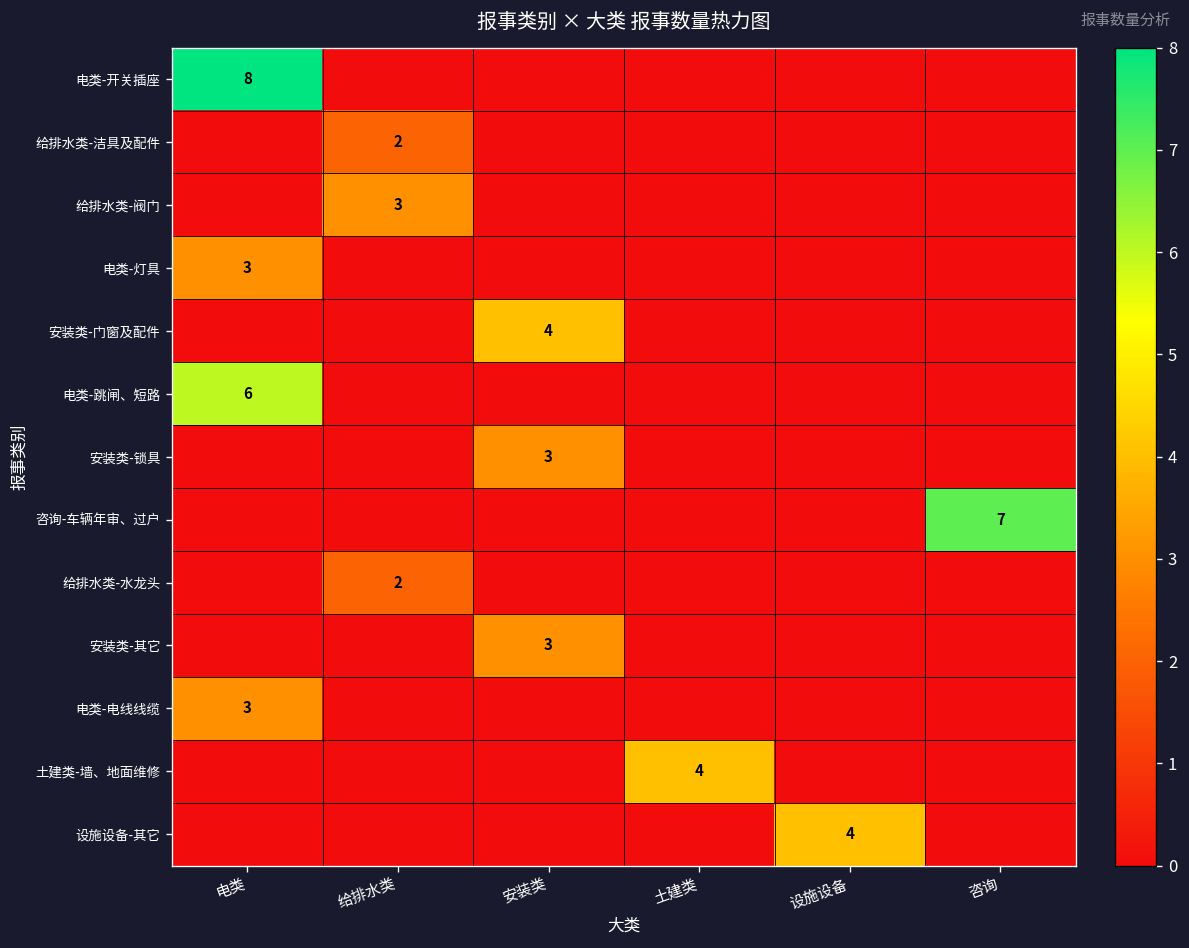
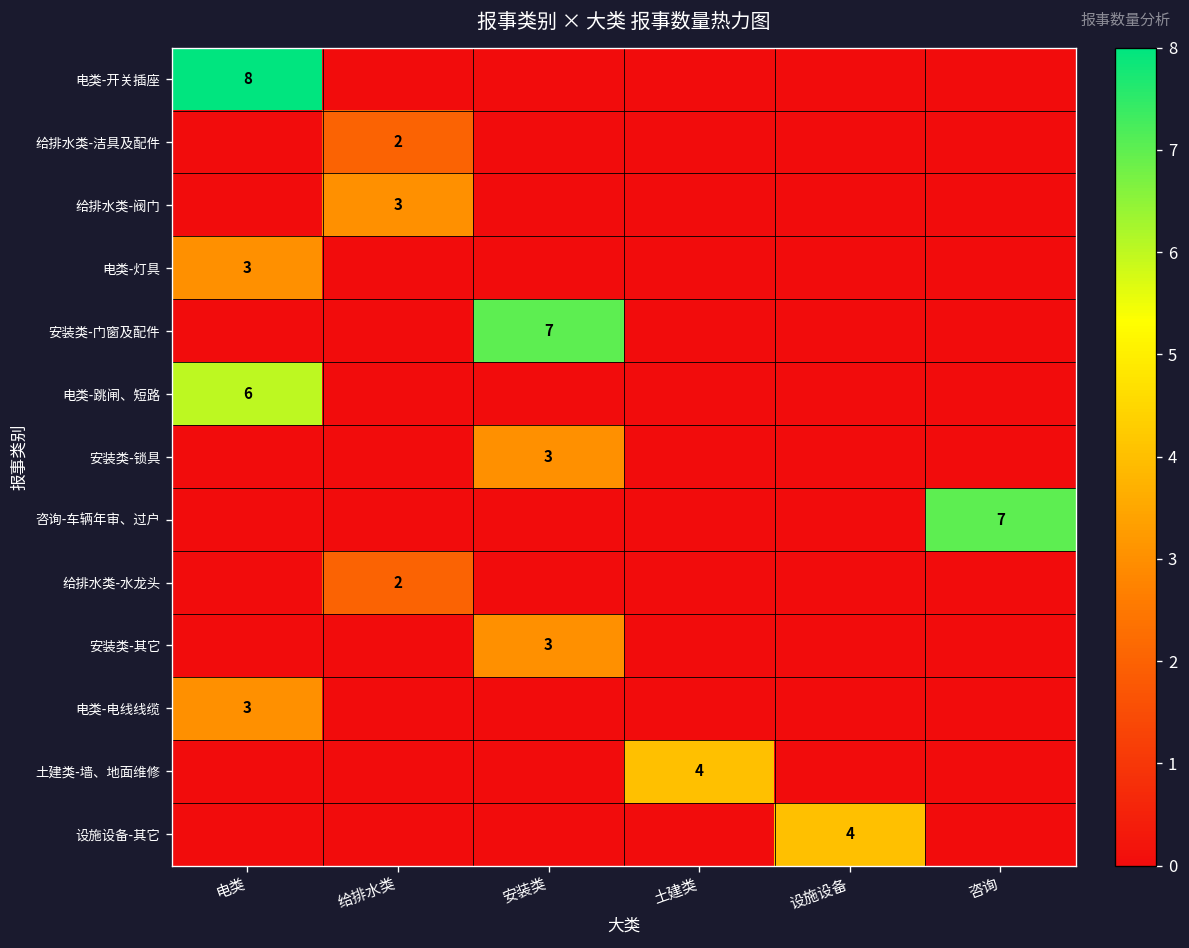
  {
    "电类-开关插座": {
      "电类": 8
    },
    "给排水类-洁具及配件": {
      "给排水类": 2
    },
    "给排水类-阀门": {
      "给排水类": 3
    },
    "电类-灯具": {
      "电类": 3
    },
    "安装类-门窗及配件": {
-     "安装类": 4
+     "安装类": 7
    },
    "电类-跳闸、短路": {
      "电类": 6
    },
    "安装类-锁具": {
      "安装类": 3
    },
    "咨询-车辆年审、过户": {
      "咨询": 7
    },
    "给排水类-水龙头": {
      "给排水类": 2
    },
    "安装类-其它": {
      "安装类": 3
    },
    "电类-电线线缆": {
      "电类": 3
    },
    "土建类-墙、地面维修": {
      "土建类": 4
    },
    "设施设备-其它": {
      "设施设备": 4
    }
  }
